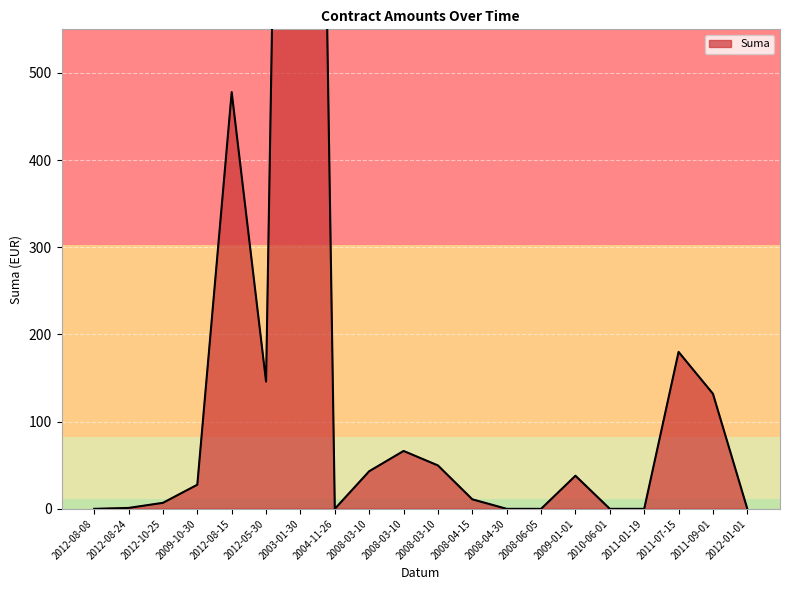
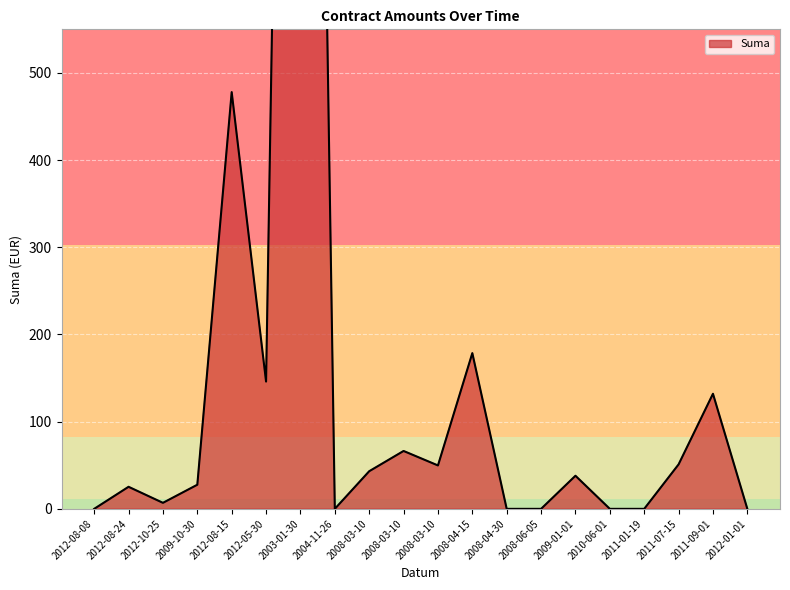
  {
    "2012-08-08": 0,
-   "2012-08-24": 0,
+   "2012-08-24": 30,
    "2012-10-25": 10,
    "2009-10-30": 30,
    "2012-08-15": 480,
    "2012-05-30": 150,
    "2004-11-26": 0,
-   "2008-04-15": 10,
+   "2008-04-15": 180,
    "2008-04-30": 0,
    "2008-06-05": 0,
    "2009-01-01": 40,
    "2010-06-01": 0,
    "2011-01-19": 0,
-   "2011-07-15": 180,
+   "2011-07-15": 50,
    "2011-09-01": 130,
    "2012-01-01": 0
  }
